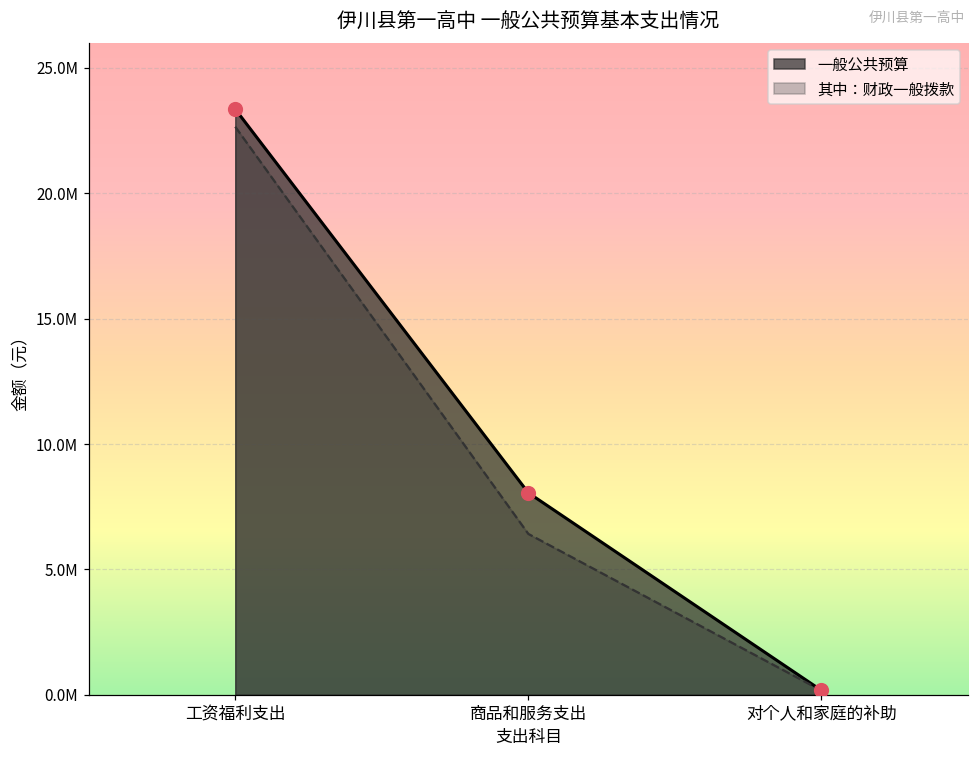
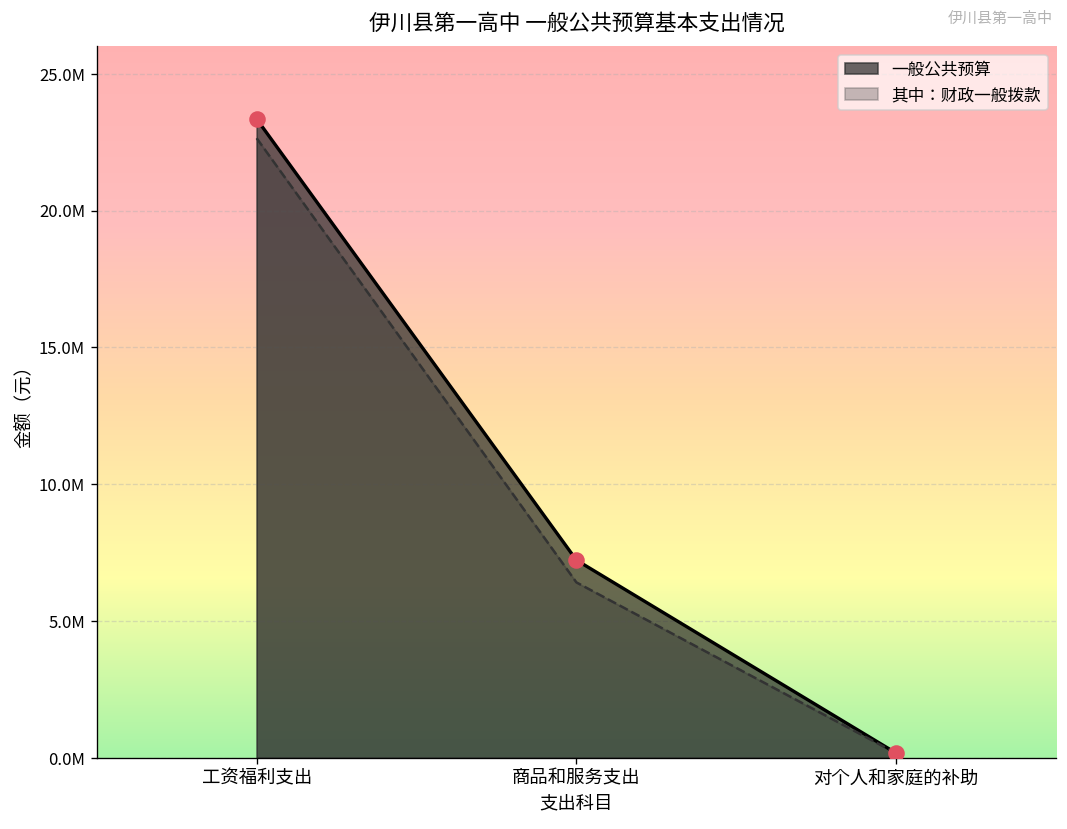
  {
    "一般公共预算": {
      "工资福利支出": 23300000,
-     "商品和服务支出": 8100000
+     "商品和服务支出": 7200000
    },
    "其中：财政一般拨款": {
      "工资福利支出": 22600000,
      "商品和服务支出": 6400000
    }
  }
